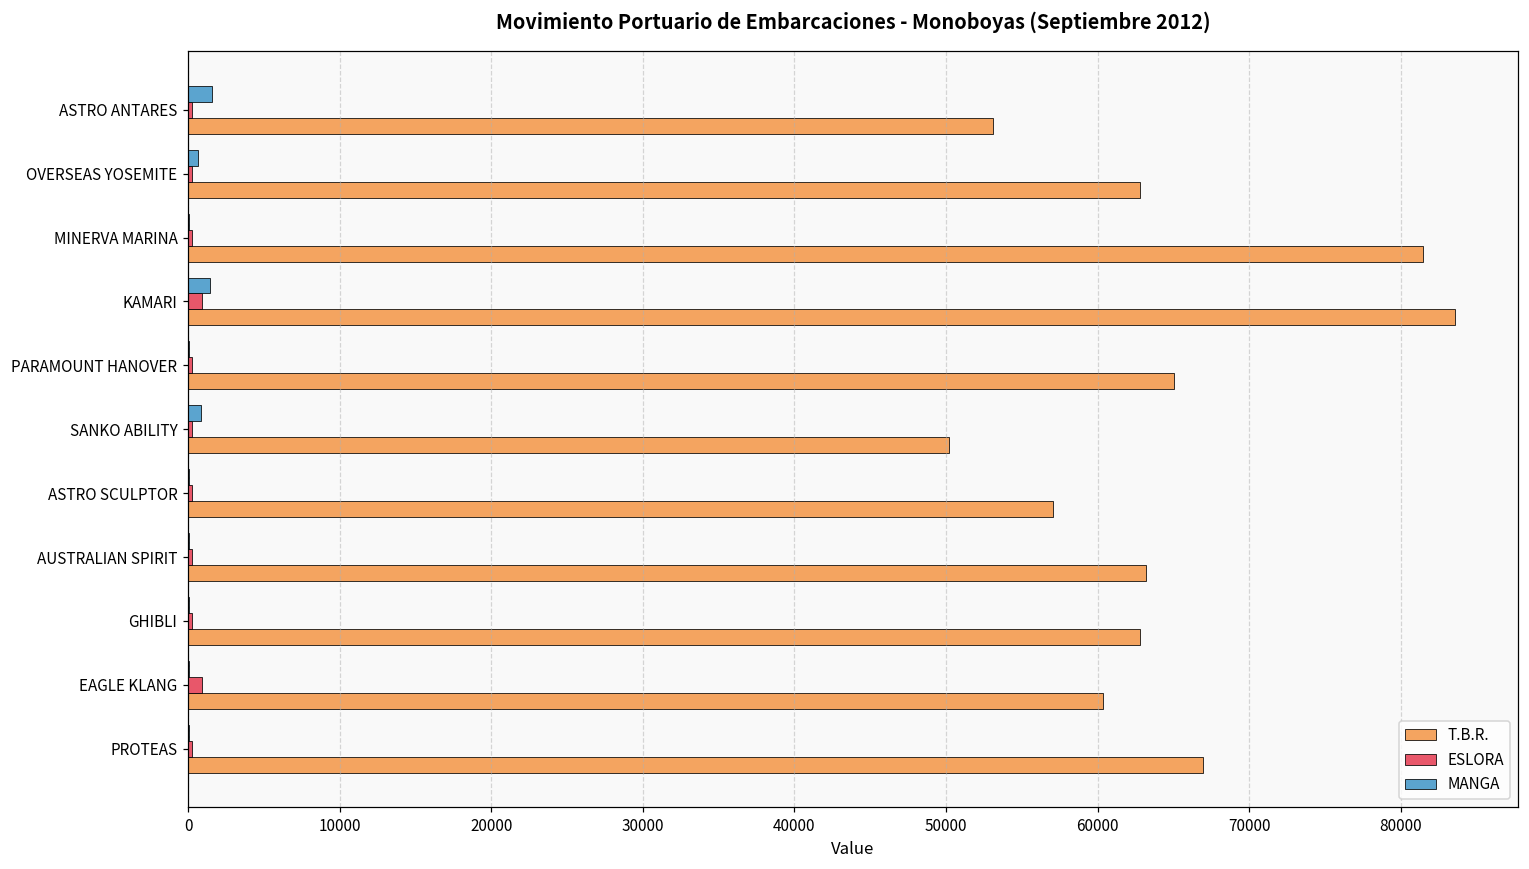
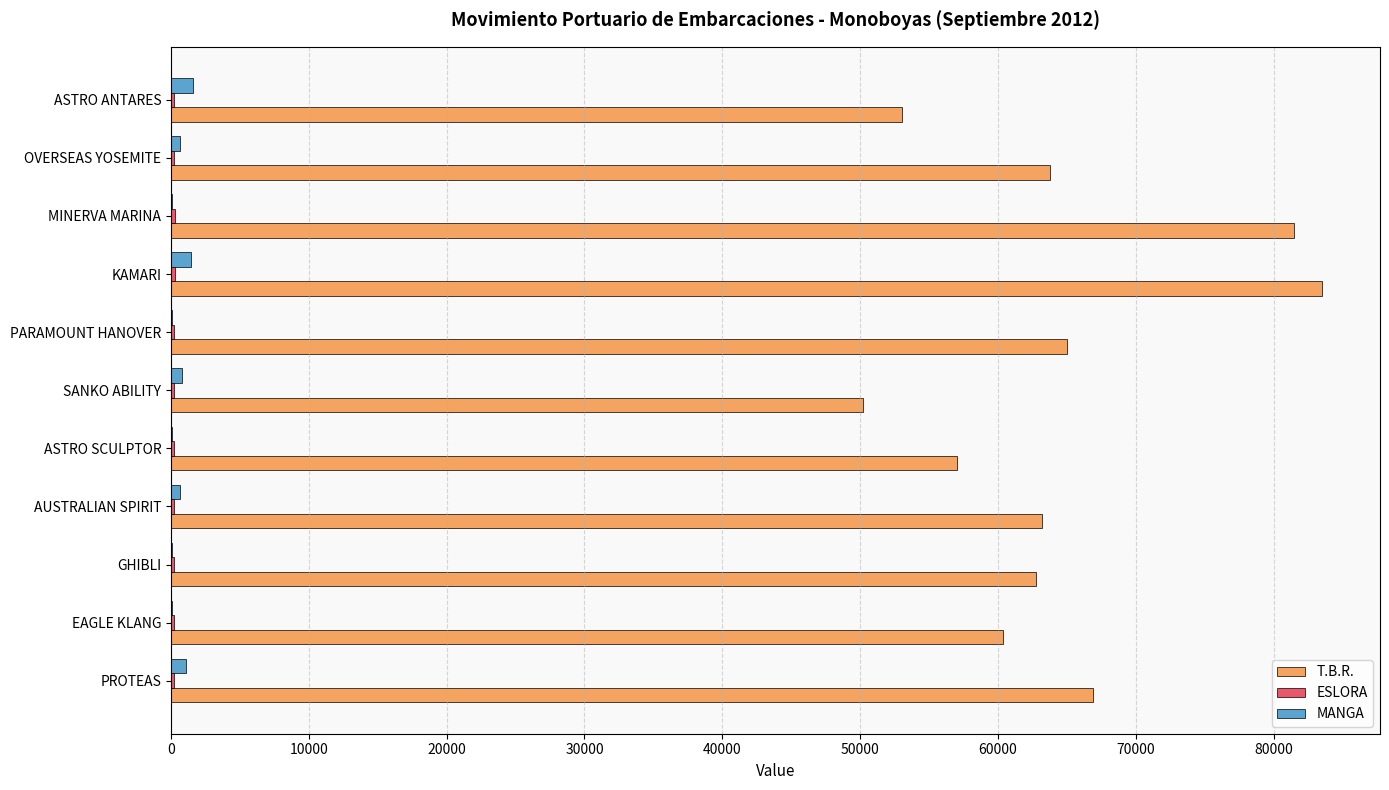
  {
    "T.B.R.": {
      "ASTRO ANTARES": 53100,
-     "OVERSEAS YOSEMITE": 62800,
+     "OVERSEAS YOSEMITE": 63800,
      "MINERVA MARINA": 81500,
      "KAMARI": 83500,
      "PARAMOUNT HANOVER": 65000,
      "SANKO ABILITY": 50200,
      "ASTRO SCULPTOR": 57000,
      "AUSTRALIAN SPIRIT": 63200,
      "GHIBLI": 62800,
      "EAGLE KLANG": 60400,
      "PROTEAS": 66900
    },
    "ESLORA": {
      "ASTRO ANTARES": 200,
      "OVERSEAS YOSEMITE": 200,
      "MINERVA MARINA": 300,
-     "KAMARI": 900,
+     "KAMARI": 300,
      "PARAMOUNT HANOVER": 200,
      "SANKO ABILITY": 200,
      "ASTRO SCULPTOR": 200,
      "AUSTRALIAN SPIRIT": 200,
      "GHIBLI": 200,
-     "EAGLE KLANG": 900,
+     "EAGLE KLANG": 200,
      "PROTEAS": 200
    },
    "MANGA": {
      "ASTRO ANTARES": 1600,
      "OVERSEAS YOSEMITE": 700,
      "KAMARI": 1400,
      "SANKO ABILITY": 800,
-     "AUSTRALIAN SPIRIT": 0,
-     "PROTEAS": 0
+     "AUSTRALIAN SPIRIT": 600,
+     "PROTEAS": 1100
    }
  }
